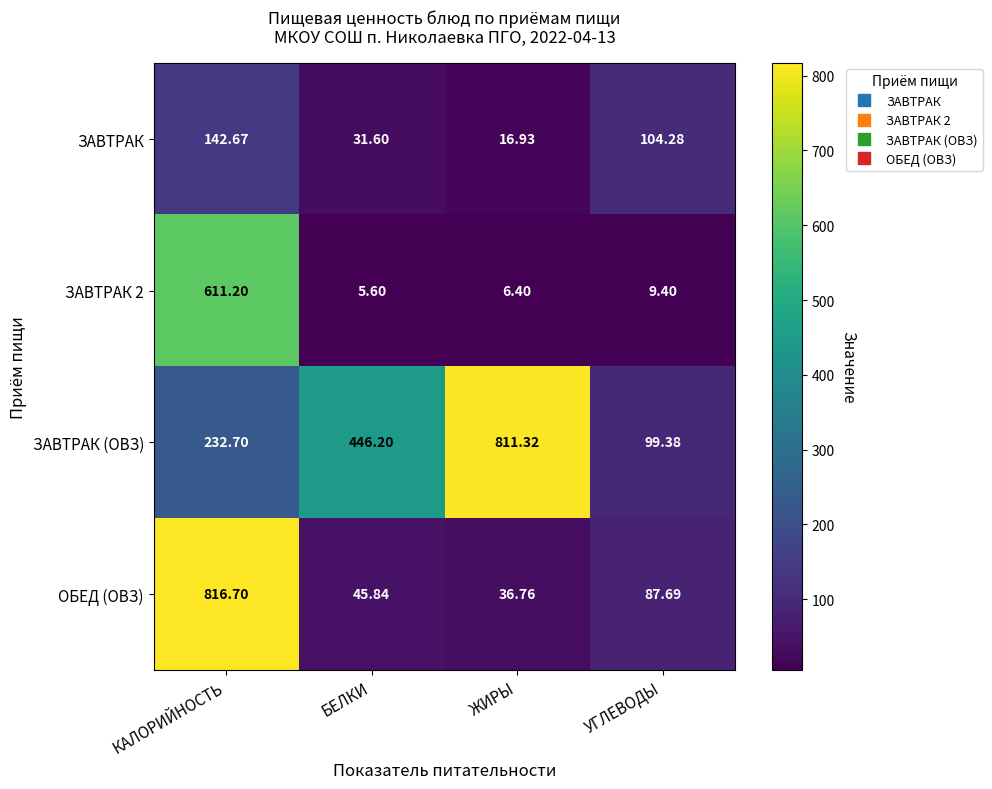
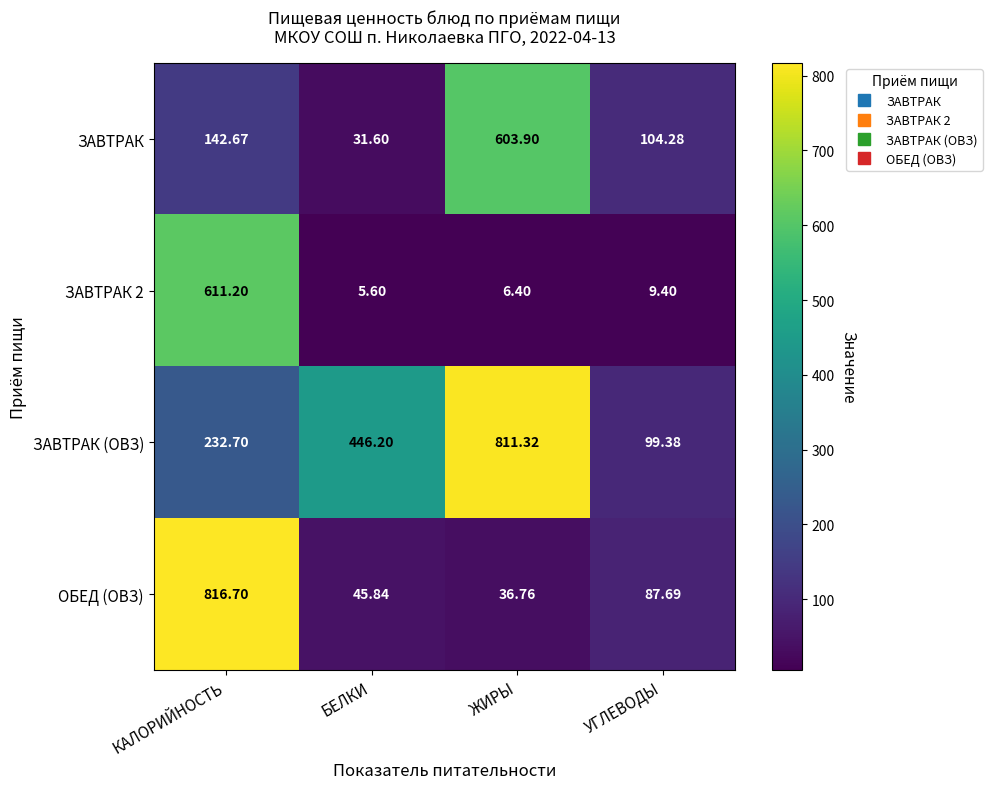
  {
    "ЗАВТРАК": {
      "КАЛОРИЙНОСТЬ": 142.67,
      "БЕЛКИ": 31.60,
-     "ЖИРЫ": 16.93,
+     "ЖИРЫ": 603.90,
      "УГЛЕВОДЫ": 104.28
    },
    "ЗАВТРАК 2": {
      "КАЛОРИЙНОСТЬ": 611.20,
      "БЕЛКИ": 5.60,
      "ЖИРЫ": 6.40,
      "УГЛЕВОДЫ": 9.40
    },
    "ЗАВТРАК (ОВЗ)": {
      "КАЛОРИЙНОСТЬ": 232.70,
      "БЕЛКИ": 446.20,
      "ЖИРЫ": 811.32,
      "УГЛЕВОДЫ": 99.38
    },
    "ОБЕД (ОВЗ)": {
      "КАЛОРИЙНОСТЬ": 816.70,
      "БЕЛКИ": 45.84,
      "ЖИРЫ": 36.76,
      "УГЛЕВОДЫ": 87.69
    }
  }
